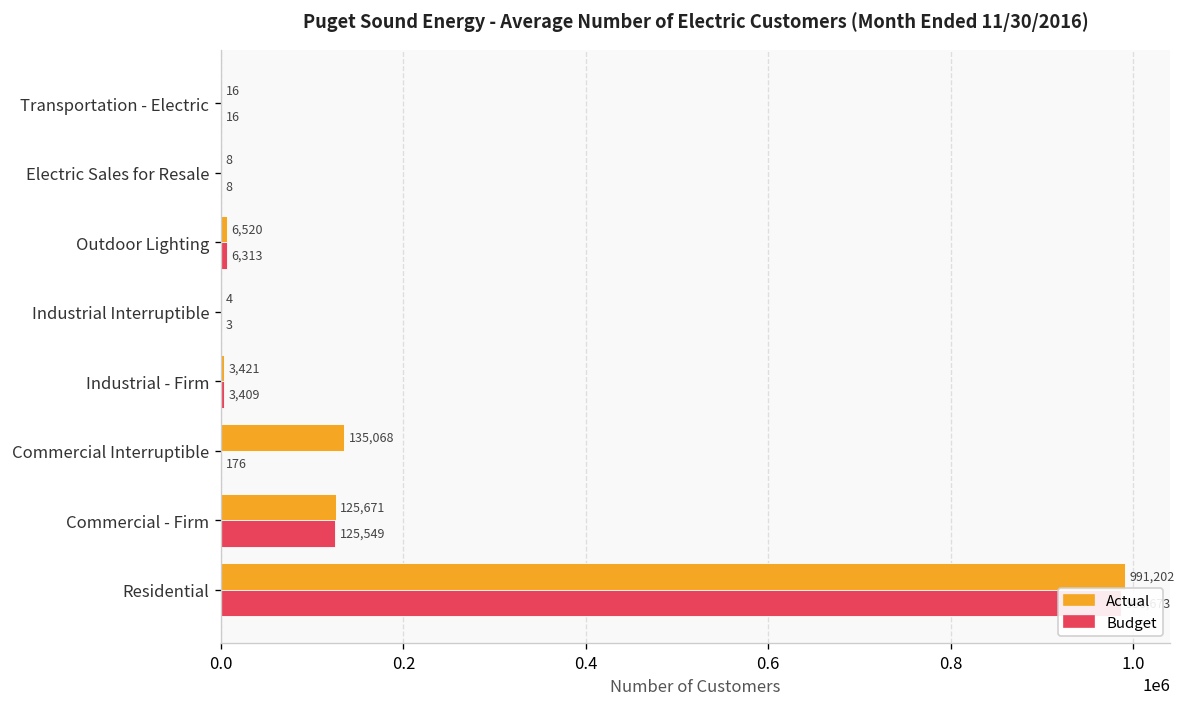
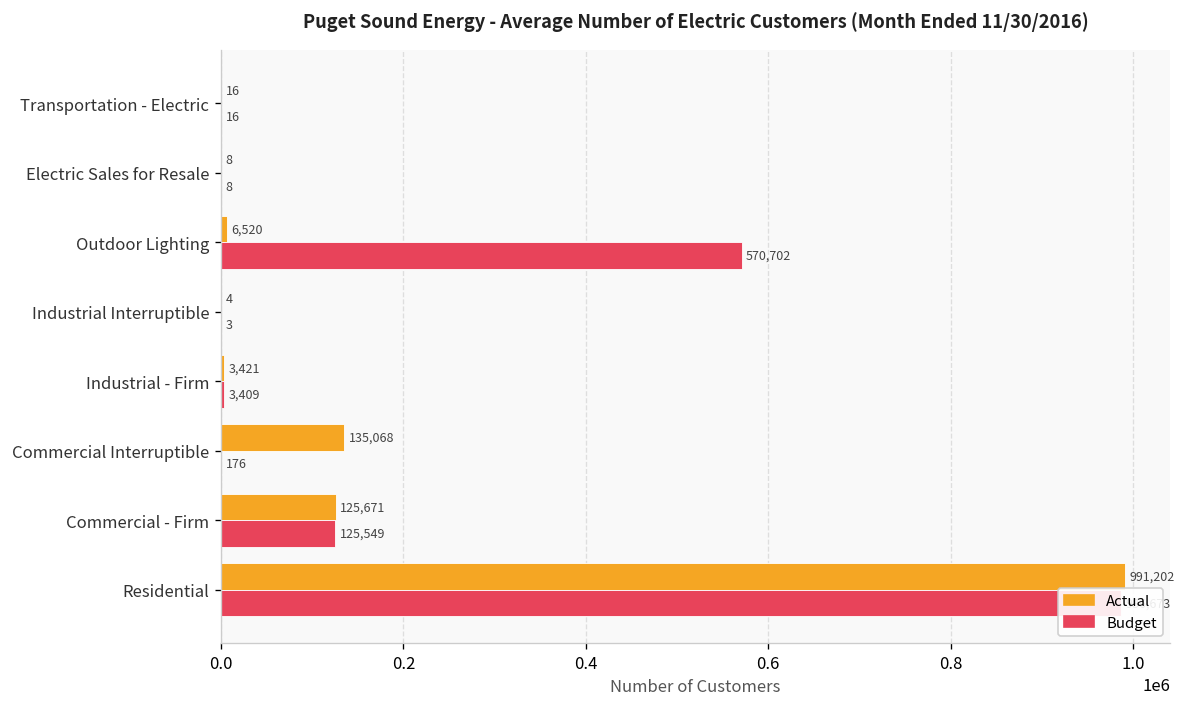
  {
    "Actual": {
      "Transportation - Electric": "16",
      "Electric Sales for Resale": "8",
      "Outdoor Lighting": "6,520",
      "Industrial Interruptible": "4",
      "Industrial - Firm": "3,421",
      "Commercial Interruptible": "135,068",
      "Commercial - Firm": "125,671",
      "Residential": "991,202"
    },
    "Budget": {
      "Transportation - Electric": "16",
      "Electric Sales for Resale": "8",
-     "Outdoor Lighting": "6,313",
+     "Outdoor Lighting": "570,702",
      "Industrial - Firm": "3,409",
      "Commercial Interruptible": "176"
    }
  }
